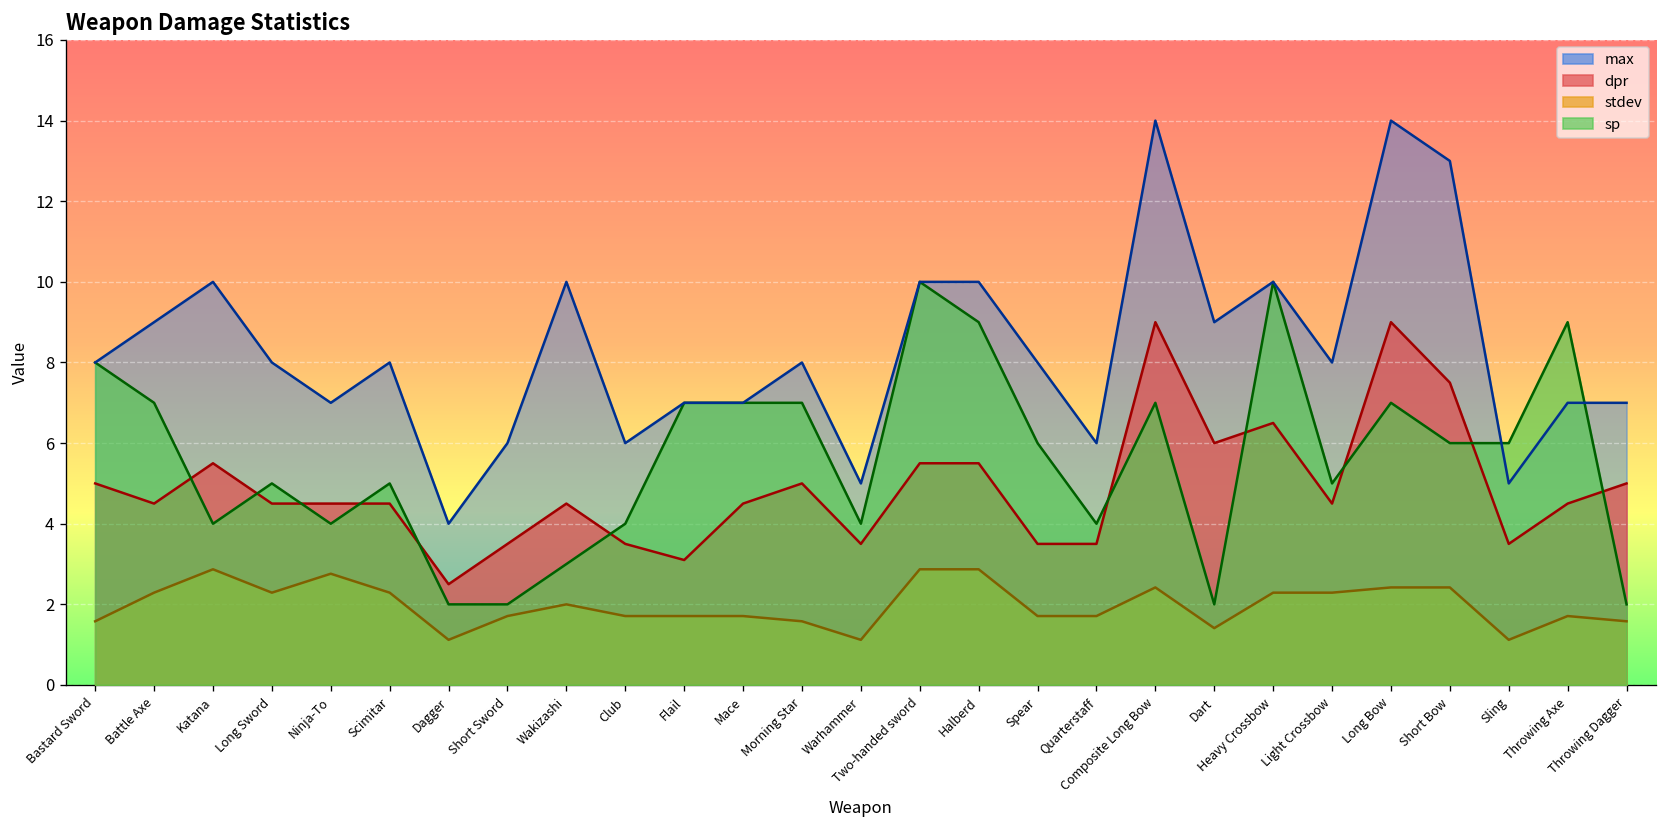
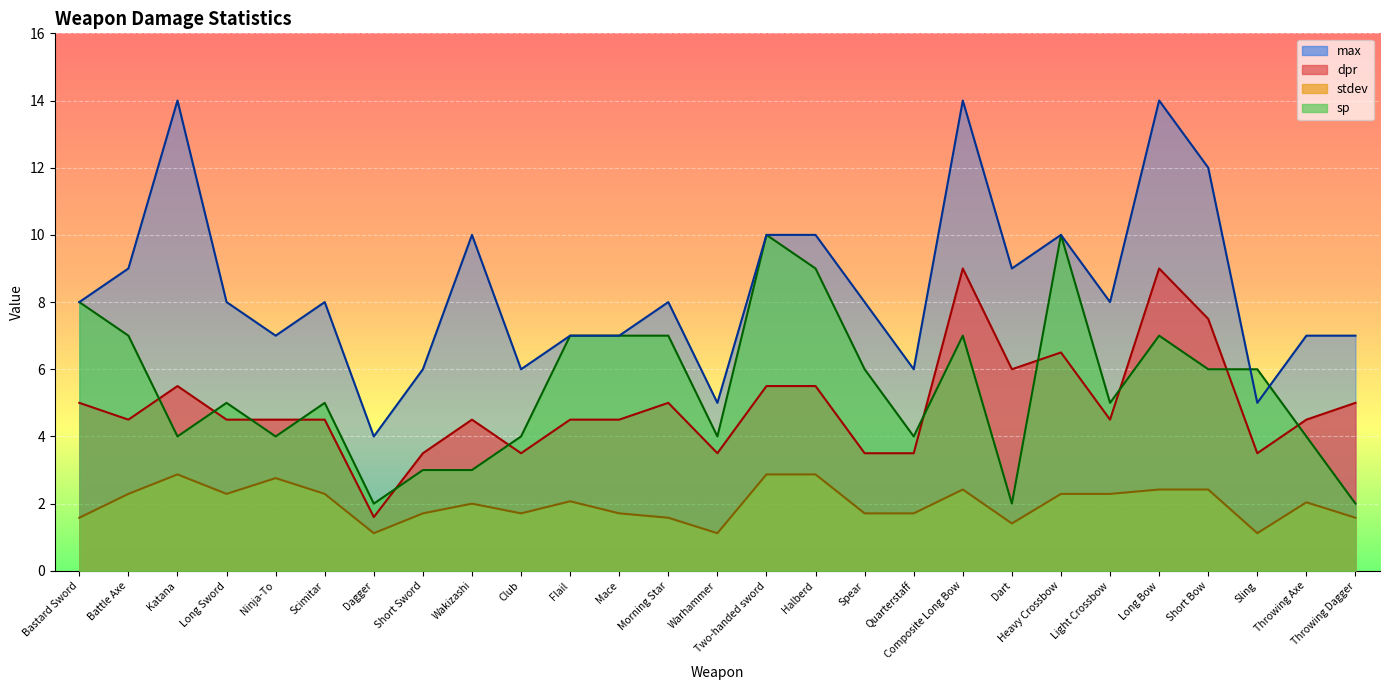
  {
    "dpr": {
      "Bastard Sword": 5.0,
      "Battle Axe": 4.5,
      "Katana": 5.5,
      "Long Sword": 4.5,
      "Ninja-To": 4.5,
      "Scimitar": 4.5,
-     "Dagger": 2.5,
+     "Dagger": 1.6,
      "Short Sword": 3.5,
      "Wakizashi": 4.5,
      "Club": 3.5,
-     "Flail": 3.1,
+     "Flail": 4.5,
      "Mace": 4.5,
      "Morning Star": 5.0,
      "Warhammer": 3.5,
      "Two-handed sword": 5.5,
      "Halberd": 5.5,
      "Spear": 3.5,
      "Quarterstaff": 3.5,
      "Composite Long Bow": 9.0,
      "Dart": 6.0,
      "Heavy Crossbow": 6.5,
      "Light Crossbow": 4.5,
      "Long Bow": 9.0,
      "Short Bow": 7.5,
      "Sling": 3.5,
      "Throwing Axe": 4.5,
      "Throwing Dagger": 5.0
    },
    "stdev": {
      "Bastard Sword": 1.6,
      "Battle Axe": 2.3,
      "Katana": 2.9,
      "Long Sword": 2.3,
      "Ninja-To": 2.8,
      "Scimitar": 2.3,
      "Dagger": 1.1,
      "Short Sword": 1.7,
      "Wakizashi": 2.0,
      "Club": 1.7,
-     "Flail": 1.7,
+     "Flail": 2.1,
      "Mace": 1.7,
      "Morning Star": 1.6,
      "Warhammer": 1.1,
      "Two-handed sword": 2.9,
      "Halberd": 2.9,
      "Spear": 1.7,
      "Quarterstaff": 1.7,
      "Composite Long Bow": 2.4,
      "Dart": 1.4,
      "Heavy Crossbow": 2.3,
      "Light Crossbow": 2.3,
      "Long Bow": 2.4,
      "Short Bow": 2.4,
      "Sling": 1.1,
-     "Throwing Axe": 1.7,
+     "Throwing Axe": 2.0,
      "Throwing Dagger": 1.6
    },
    "sp": {
      "Battle Axe": 7,
      "Katana": 4,
      "Long Sword": 5,
      "Ninja-To": 4,
      "Scimitar": 5,
      "Dagger": 2,
-     "Short Sword": 2,
+     "Short Sword": 3,
      "Wakizashi": 3,
      "Club": 4,
      "Morning Star": 7,
      "Warhammer": 4,
      "Halberd": 9,
      "Spear": 6,
      "Quarterstaff": 4,
      "Composite Long Bow": 7,
      "Dart": 2,
      "Light Crossbow": 5,
      "Long Bow": 7,
      "Short Bow": 6,
      "Sling": 6,
-     "Throwing Axe": 9,
+     "Throwing Axe": 4,
      "Throwing Dagger": 2
    },
    "max": {
      "Battle Axe": 9,
-     "Katana": 10,
+     "Katana": 14,
      "Long Sword": 8,
      "Ninja-To": 7,
      "Scimitar": 8,
      "Dagger": 4,
      "Short Sword": 6,
      "Wakizashi": 10,
      "Club": 6,
      "Morning Star": 8,
      "Warhammer": 5,
      "Halberd": 10,
      "Spear": 8,
      "Quarterstaff": 6,
      "Composite Long Bow": 14,
      "Dart": 9,
      "Light Crossbow": 8,
      "Long Bow": 14,
-     "Short Bow": 13,
+     "Short Bow": 12,
      "Sling": 5,
      "Throwing Axe": 7,
      "Throwing Dagger": 7
    }
  }
